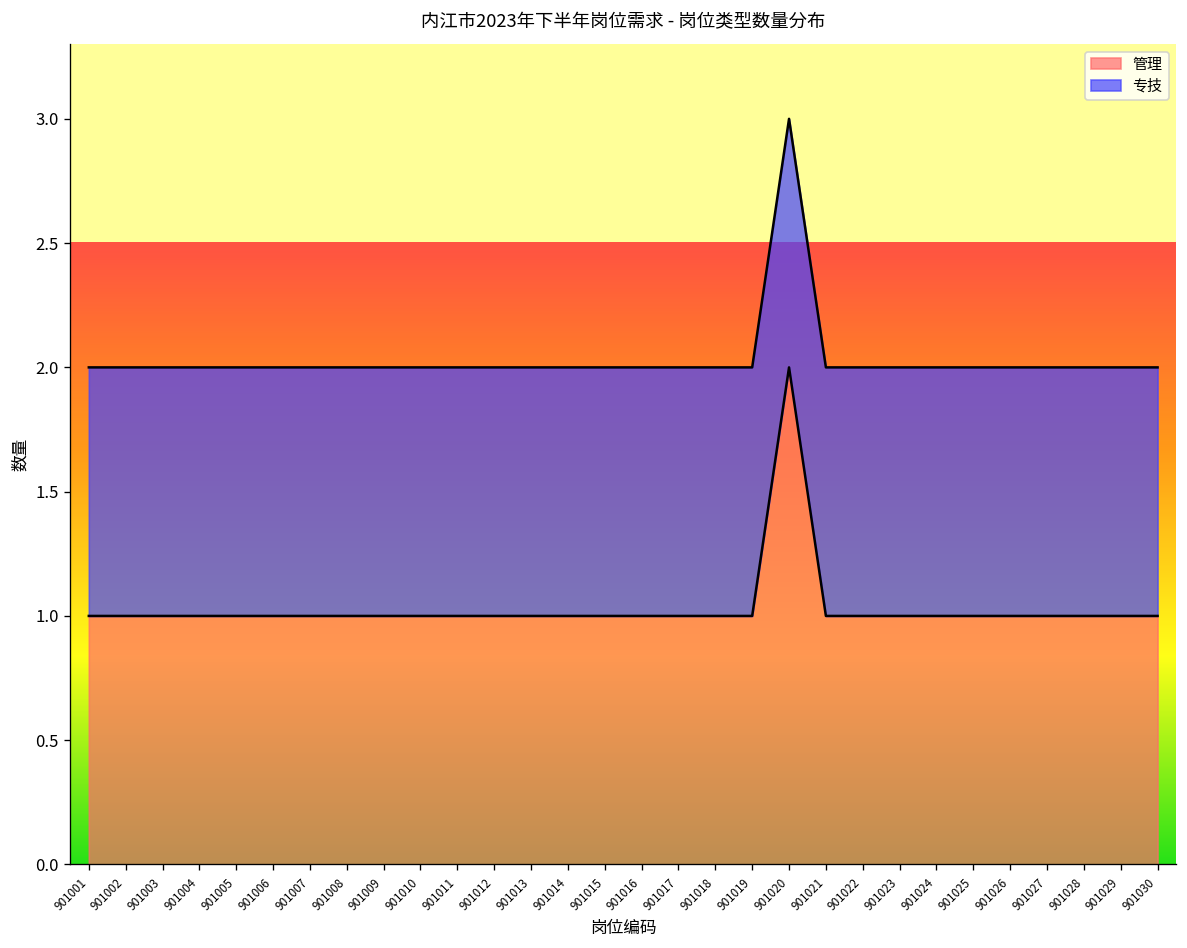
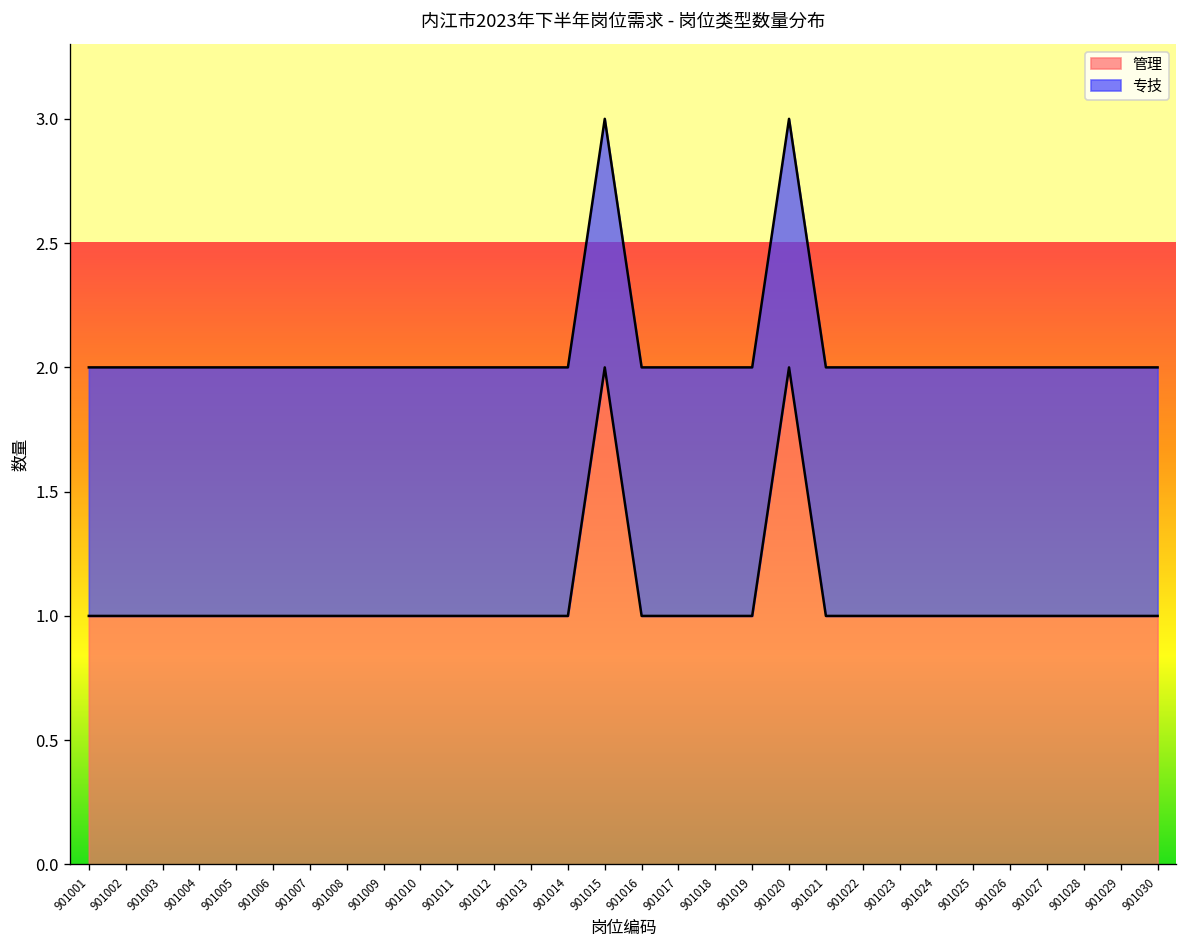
  {
    "管理": {
      "901001": 1,
      "901002": 1,
      "901003": 1,
      "901004": 1,
      "901005": 1,
      "901006": 1,
      "901007": 1,
      "901008": 1,
      "901009": 1,
      "901010": 1,
      "901011": 1,
      "901012": 1,
      "901013": 1,
      "901014": 1,
-     "901015": 1,
+     "901015": 2,
      "901016": 1,
      "901017": 1,
      "901018": 1,
      "901019": 1,
      "901020": 2,
      "901021": 1,
      "901022": 1,
      "901023": 1,
      "901024": 1,
      "901025": 1,
      "901026": 1,
      "901027": 1,
      "901028": 1,
      "901029": 1,
      "901030": 1
    },
    "专技": {
      "901001": 1,
      "901002": 1,
      "901003": 1,
      "901004": 1,
      "901005": 1,
      "901006": 1,
      "901007": 1,
      "901008": 1,
      "901009": 1,
      "901010": 1,
      "901011": 1,
      "901012": 1,
      "901013": 1,
      "901014": 1,
      "901015": 1,
      "901016": 1,
      "901017": 1,
      "901018": 1,
      "901019": 1,
      "901020": 1,
      "901021": 1,
      "901022": 1,
      "901023": 1,
      "901024": 1,
      "901025": 1,
      "901026": 1,
      "901027": 1,
      "901028": 1,
      "901029": 1,
      "901030": 1
    }
  }
